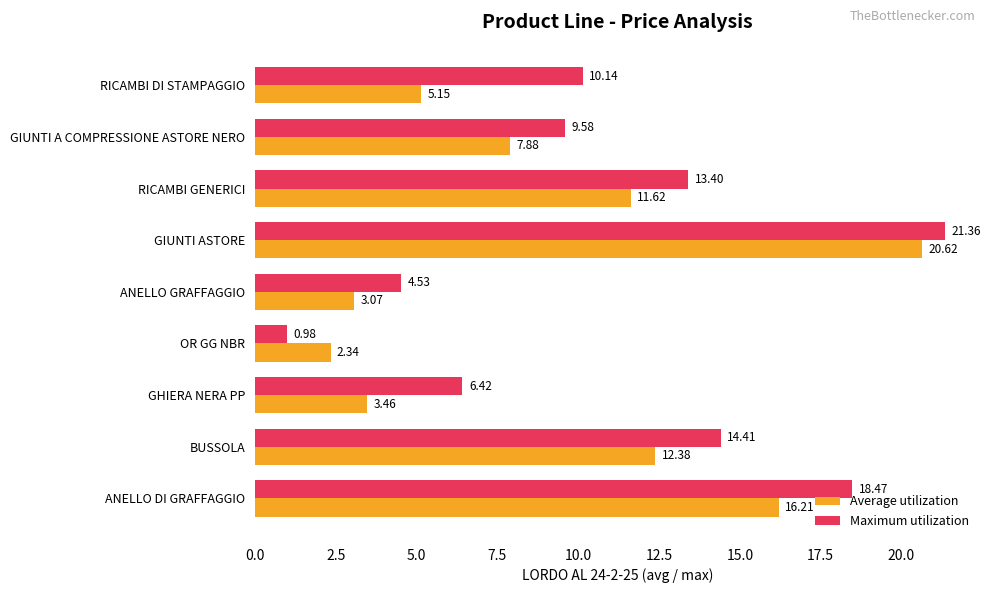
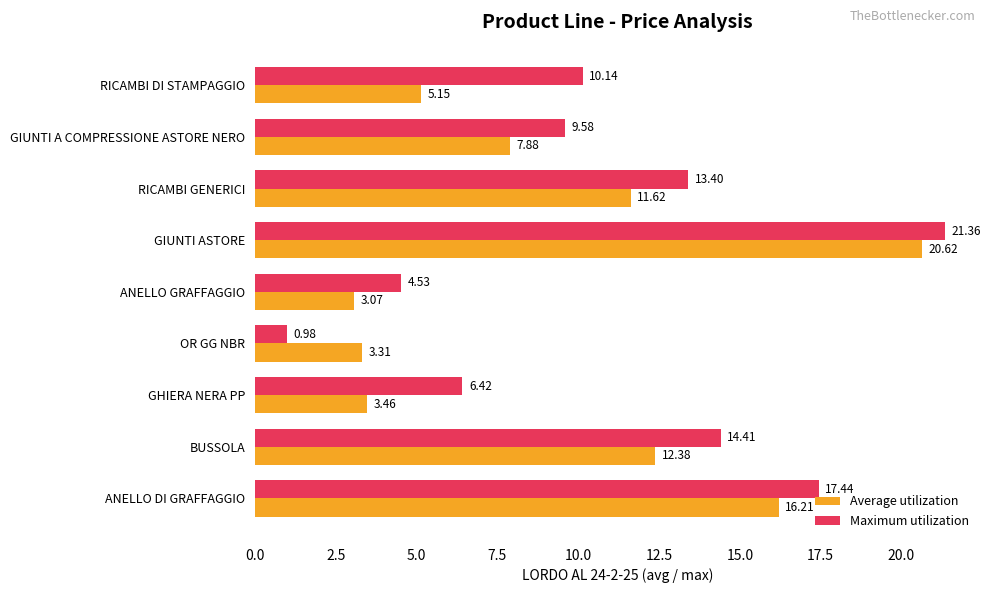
  {
    "Average utilization": {
      "RICAMBI DI STAMPAGGIO": 5.15,
      "GIUNTI A COMPRESSIONE ASTORE NERO": 7.88,
      "RICAMBI GENERICI": 11.62,
      "GIUNTI ASTORE": 20.62,
      "ANELLO GRAFFAGGIO": 3.07,
-     "OR GG NBR": 2.34,
+     "OR GG NBR": 3.31,
      "GHIERA NERA PP": 3.46,
      "BUSSOLA": 12.38,
      "ANELLO DI GRAFFAGGIO": 16.21
    },
    "Maximum utilization": {
      "RICAMBI DI STAMPAGGIO": 10.14,
      "GIUNTI A COMPRESSIONE ASTORE NERO": 9.58,
      "RICAMBI GENERICI": 13.40,
      "GIUNTI ASTORE": 21.36,
      "ANELLO GRAFFAGGIO": 4.53,
      "OR GG NBR": 0.98,
      "GHIERA NERA PP": 6.42,
      "BUSSOLA": 14.41,
-     "ANELLO DI GRAFFAGGIO": 18.47
+     "ANELLO DI GRAFFAGGIO": 17.44
    }
  }
